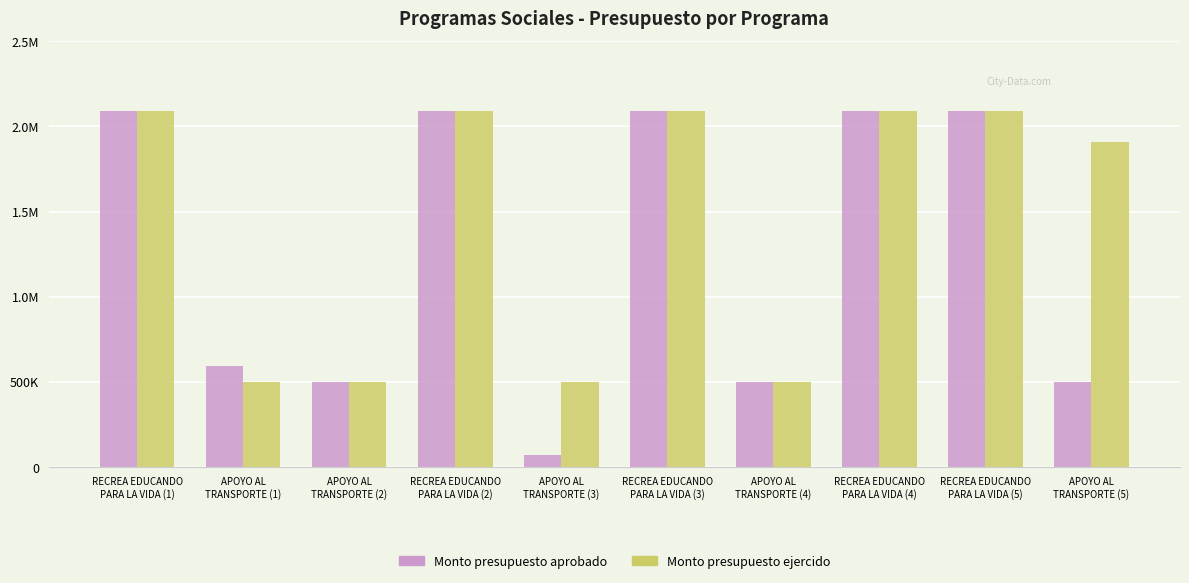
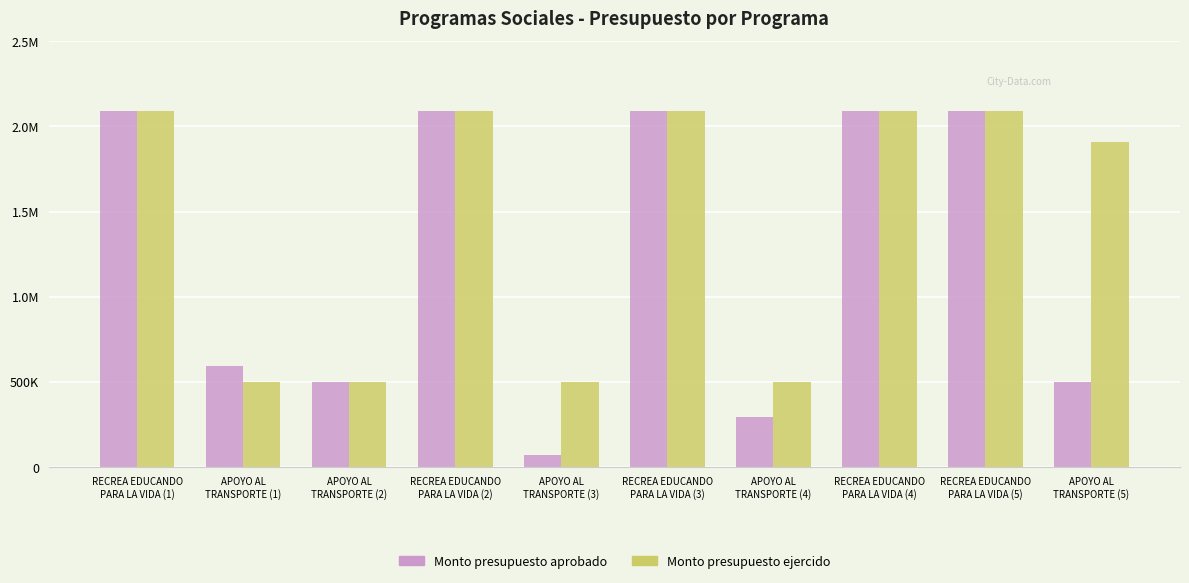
  {
    "Monto presupuesto aprobado": {
      "RECREA EDUCANDO PARA LA VIDA (1)": 2090000,
      "APOYO AL TRANSPORTE (1)": 590000,
      "APOYO AL TRANSPORTE (2)": 500000,
      "RECREA EDUCANDO PARA LA VIDA (2)": 2090000,
      "APOYO AL TRANSPORTE (3)": 70000,
      "RECREA EDUCANDO PARA LA VIDA (3)": 2090000,
-     "APOYO AL TRANSPORTE (4)": 500000,
+     "APOYO AL TRANSPORTE (4)": 290000,
      "RECREA EDUCANDO PARA LA VIDA (4)": 2090000,
      "RECREA EDUCANDO PARA LA VIDA (5)": 2090000,
      "APOYO AL TRANSPORTE (5)": 500000
    },
    "Monto presupuesto ejercido": {
      "RECREA EDUCANDO PARA LA VIDA (1)": 2090000,
      "APOYO AL TRANSPORTE (1)": 500000,
      "APOYO AL TRANSPORTE (2)": 500000,
      "RECREA EDUCANDO PARA LA VIDA (2)": 2090000,
      "APOYO AL TRANSPORTE (3)": 500000,
      "RECREA EDUCANDO PARA LA VIDA (3)": 2090000,
      "APOYO AL TRANSPORTE (4)": 500000,
      "RECREA EDUCANDO PARA LA VIDA (4)": 2090000,
      "RECREA EDUCANDO PARA LA VIDA (5)": 2090000,
      "APOYO AL TRANSPORTE (5)": 1910000
    }
  }
